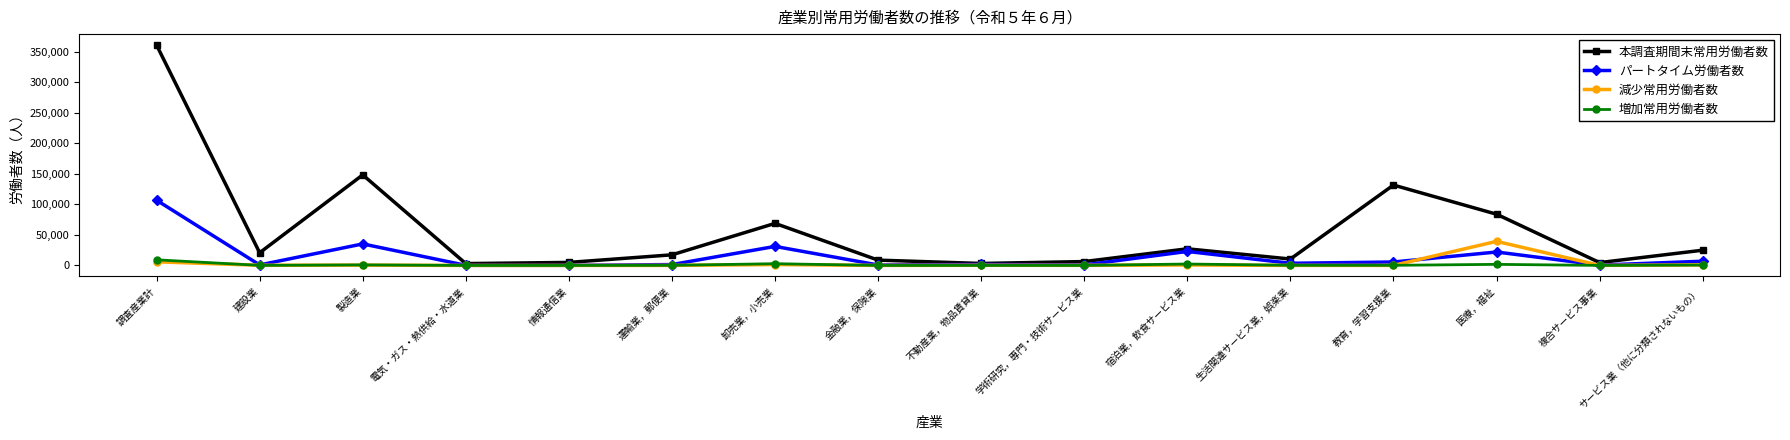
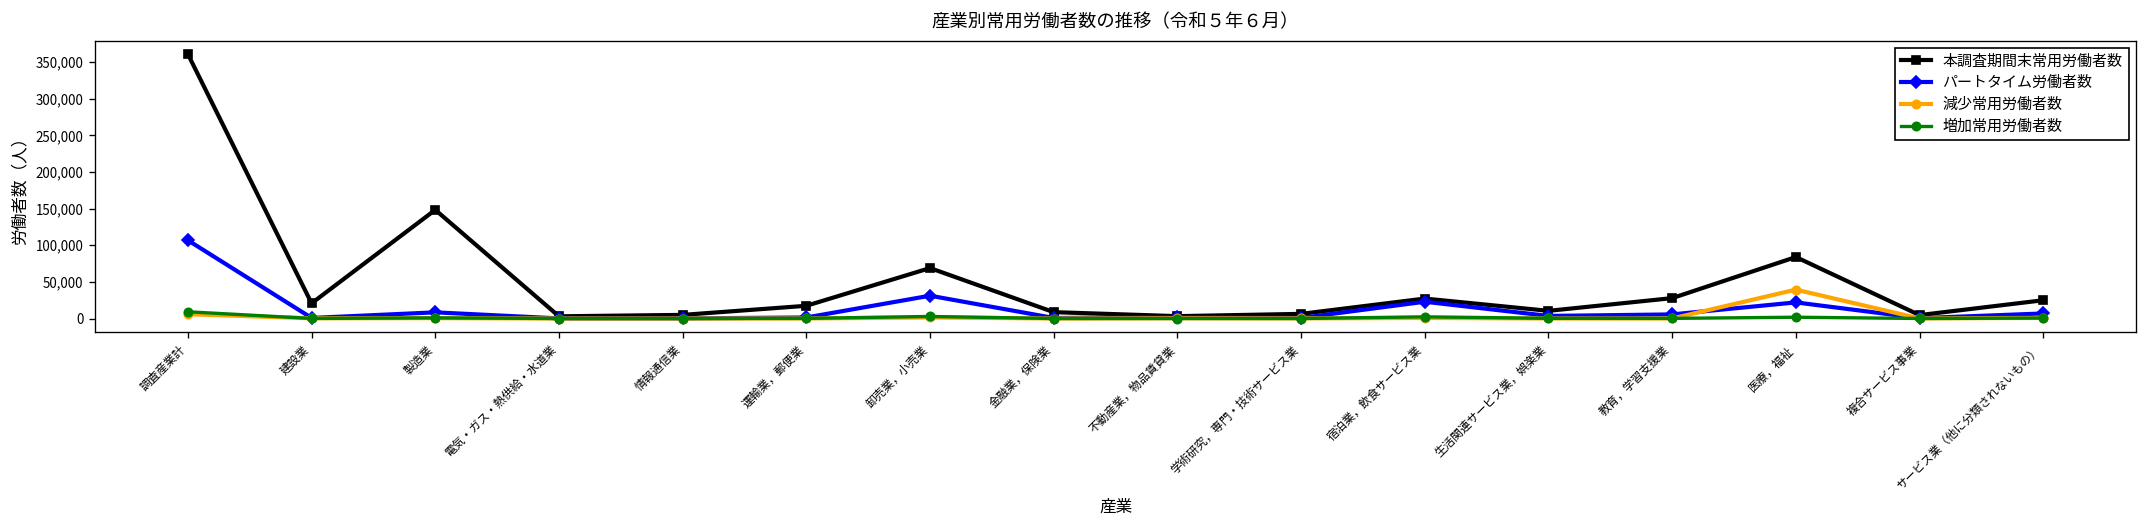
  {
    "本調査期間末常用労働者数": {
      "調査産業計": "360,000",
      "建設業": "20,000",
      "製造業": "150,000",
      "情報通信業": "0",
      "運輸業，郵便業": "20,000",
      "卸売業，小売業": "70,000",
      "金融業，保険業": "10,000",
      "学術研究，専門・技術サービス業": "10,000",
      "宿泊業，飲食サービス業": "30,000",
      "生活関連サービス業，娯楽業": "10,000",
-     "教育，学習支援業": "130,000",
+     "教育，学習支援業": "30,000",
      "医療，福祉": "80,000",
      "サービス業（他に分類されないもの）": "20,000"
    },
    "パートタイム労働者数": {
      "調査産業計": "110,000",
-     "製造業": "40,000",
+     "製造業": "10,000",
      "卸売業，小売業": "30,000",
      "宿泊業，飲食サービス業": "20,000",
      "教育，学習支援業": "10,000",
      "医療，福祉": "20,000",
      "サービス業（他に分類されないもの）": "10,000"
    },
    "減少常用労働者数": {
      "医療，福祉": "40,000"
    },
    "増加常用労働者数": {
      "医療，福祉": "0"
    }
  }
